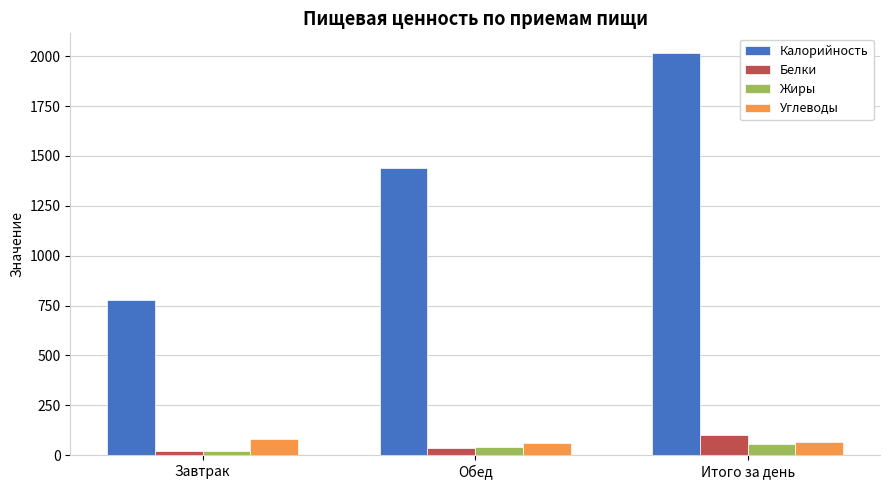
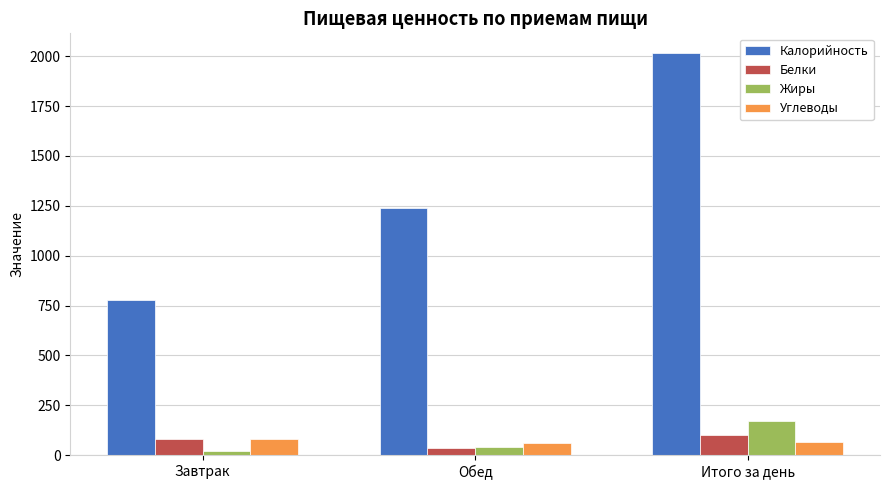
  {
    "Калорийность": {
      "Завтрак": 780,
-     "Обед": 1440,
+     "Обед": 1240,
      "Итого за день": 2010
    },
    "Белки": {
-     "Завтрак": 20,
+     "Завтрак": 80,
      "Обед": 40,
      "Итого за день": 100
    },
    "Жиры": {
      "Завтрак": 20,
      "Обед": 40,
-     "Итого за день": 60
+     "Итого за день": 170
    },
    "Углеводы": {
      "Завтрак": 80,
      "Обед": 60,
      "Итого за день": 60
    }
  }
